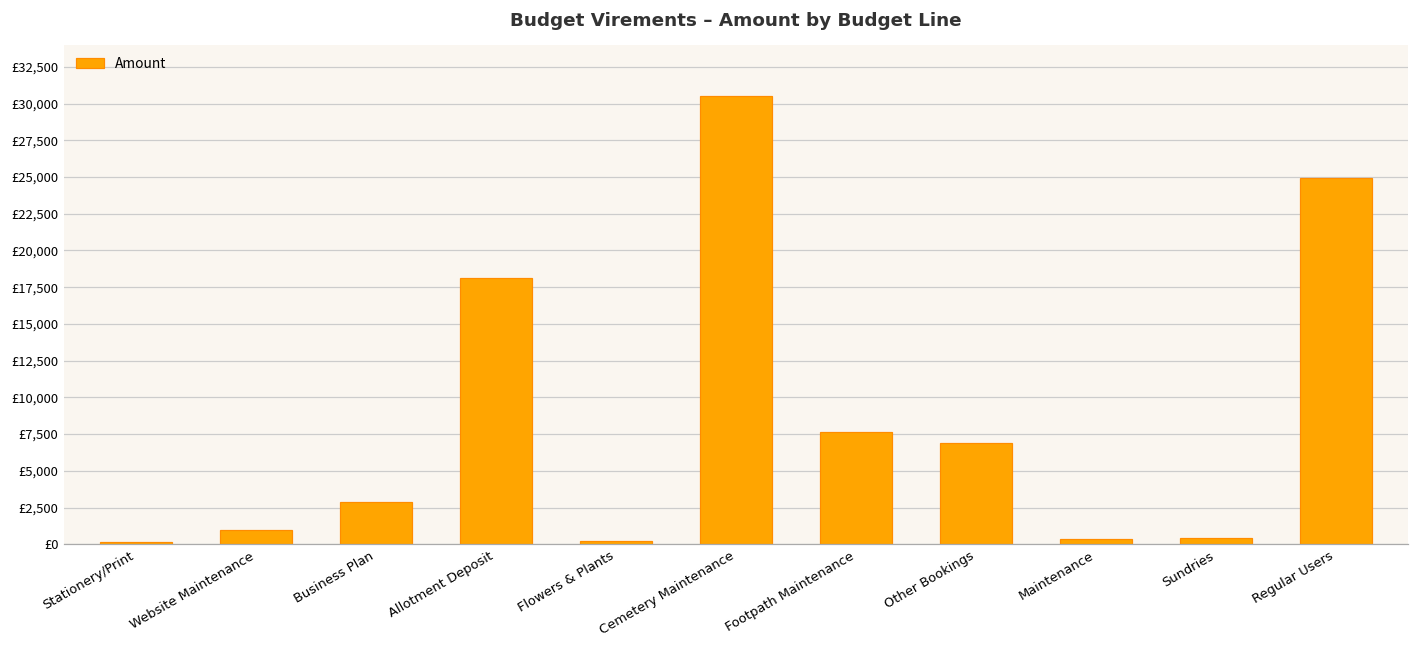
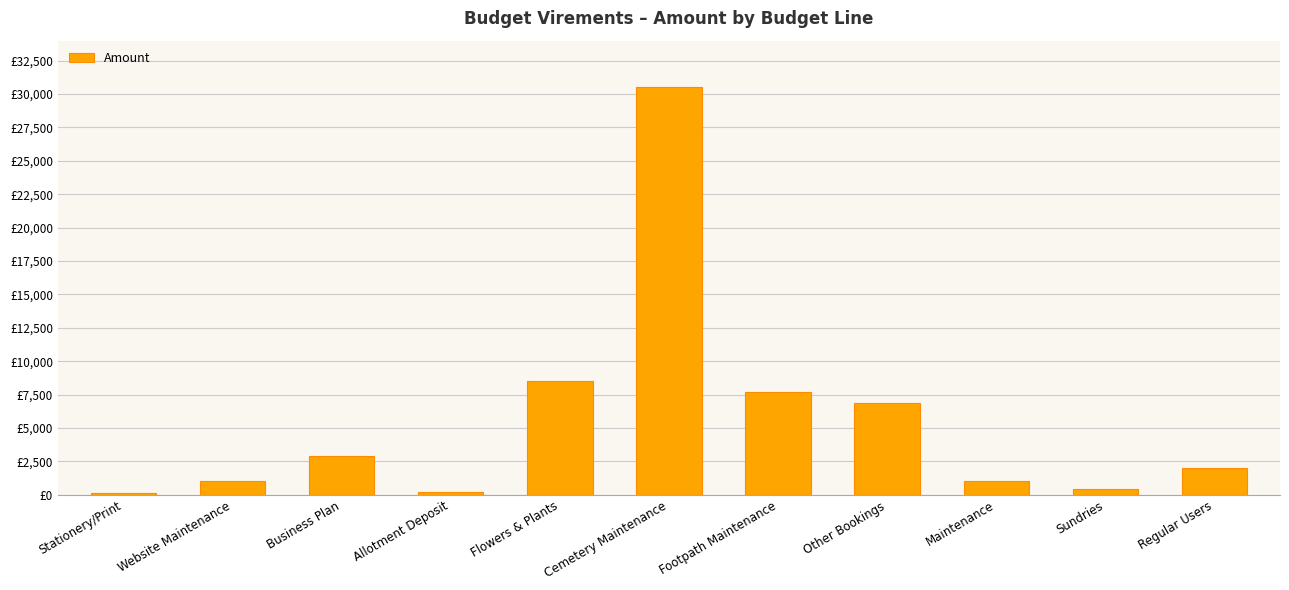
  {
    "Website Maintenance": "£1,000",
    "Business Plan": "£2,900",
-   "Allotment Deposit": "£18,100",
-   "Flowers & Plants": "£200",
+   "Allotment Deposit": "£200",
+   "Flowers & Plants": "£8,500",
    "Cemetery Maintenance": "£30,500",
    "Footpath Maintenance": "£7,700",
    "Other Bookings": "£6,900",
-   "Maintenance": "£400",
+   "Maintenance": "£1,000",
    "Sundries": "£400",
-   "Regular Users": "£24,900"
+   "Regular Users": "£2,000"
  }
